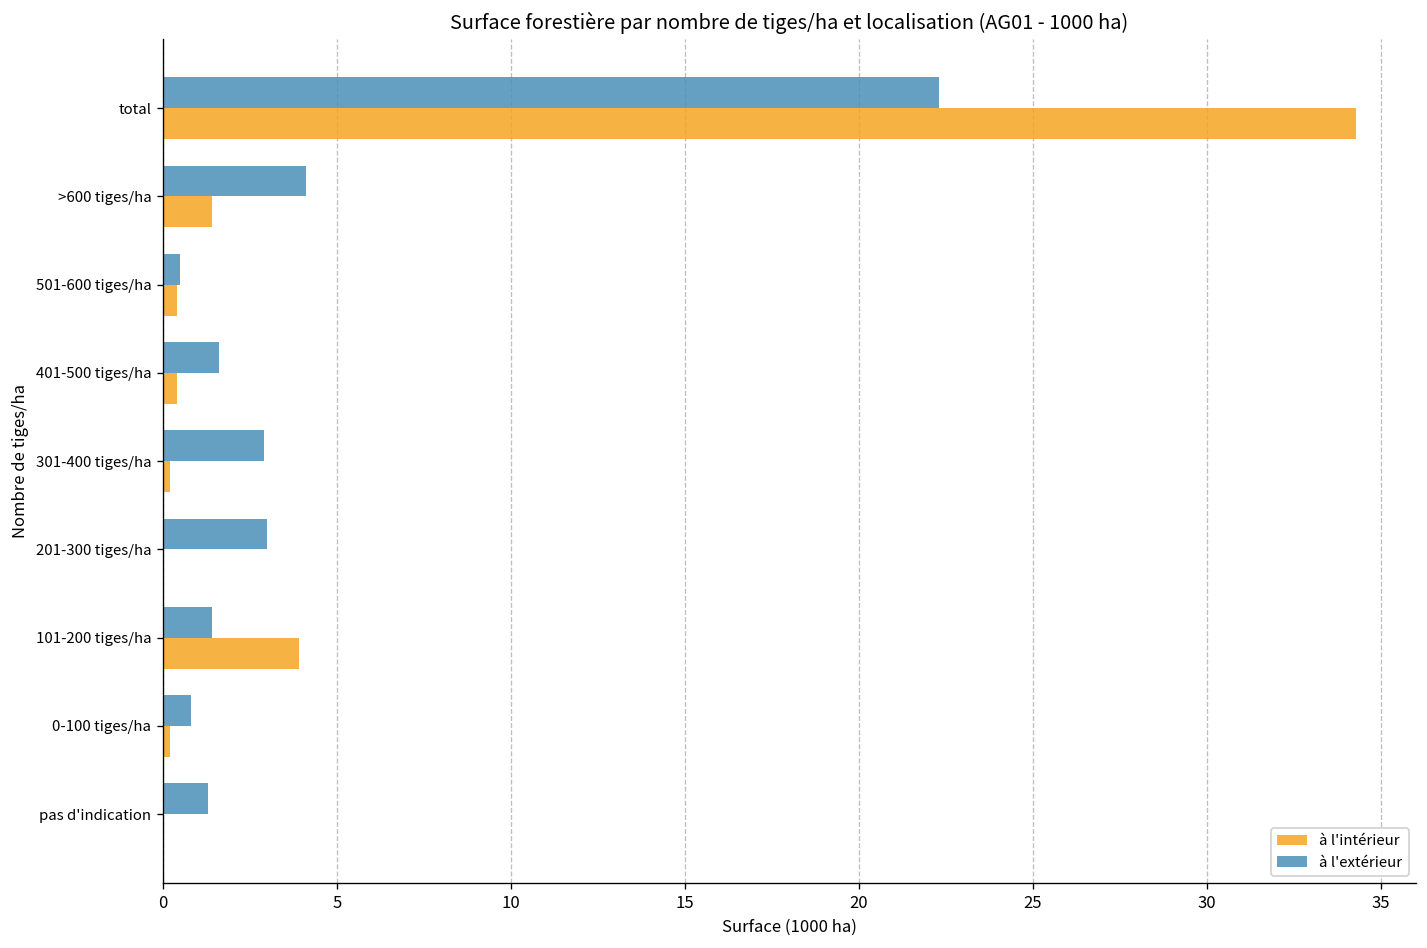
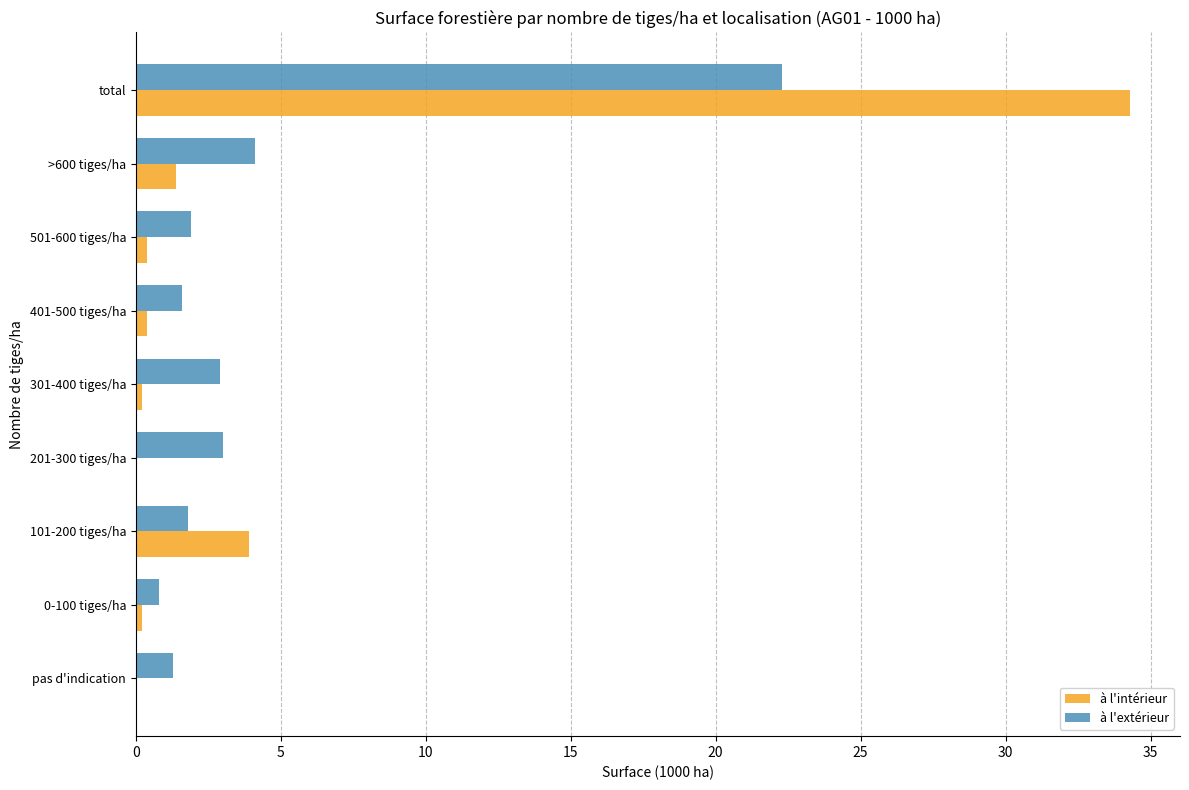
  {
    "à l'intérieur": {
      "total": 34.3,
      ">600 tiges/ha": 1.4,
      "501-600 tiges/ha": 0.4,
      "401-500 tiges/ha": 0.4,
      "301-400 tiges/ha": 0.2,
      "201-300 tiges/ha": 0.0,
      "101-200 tiges/ha": 3.9,
      "0-100 tiges/ha": 0.2,
      "pas d'indication": 0.0
    },
    "à l'extérieur": {
      "total": 22.3,
      ">600 tiges/ha": 4.1,
-     "501-600 tiges/ha": 0.5,
+     "501-600 tiges/ha": 1.9,
      "401-500 tiges/ha": 1.6,
      "301-400 tiges/ha": 2.9,
      "201-300 tiges/ha": 3.0,
-     "101-200 tiges/ha": 1.4,
+     "101-200 tiges/ha": 1.8,
      "0-100 tiges/ha": 0.8,
      "pas d'indication": 1.3
    }
  }
